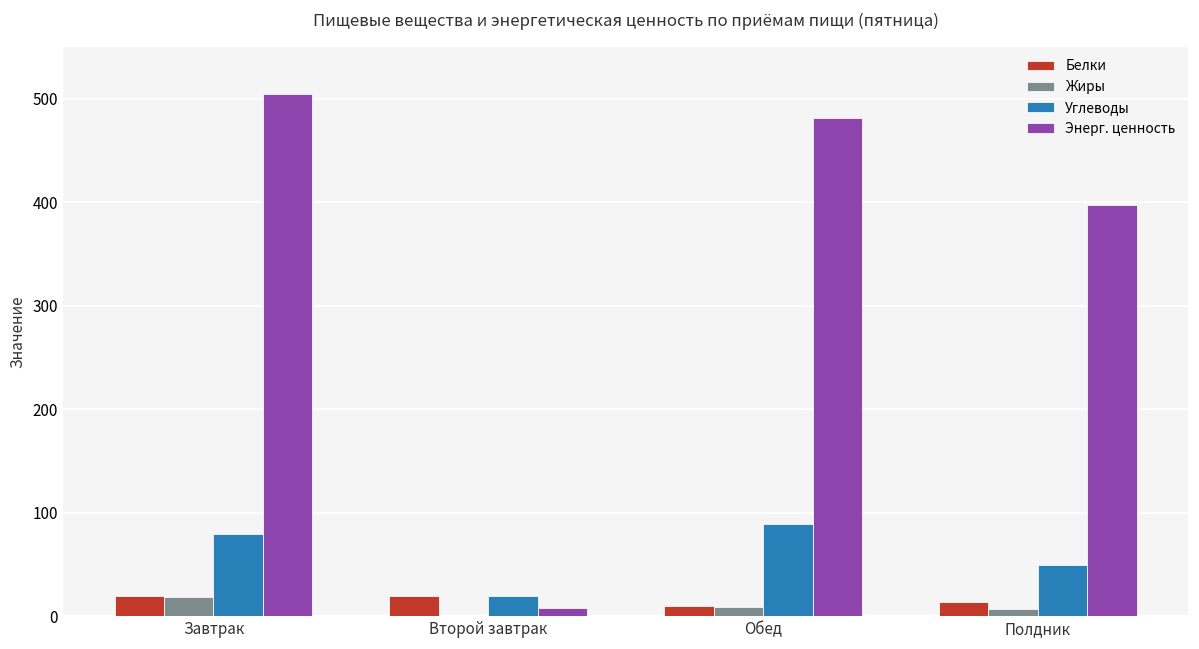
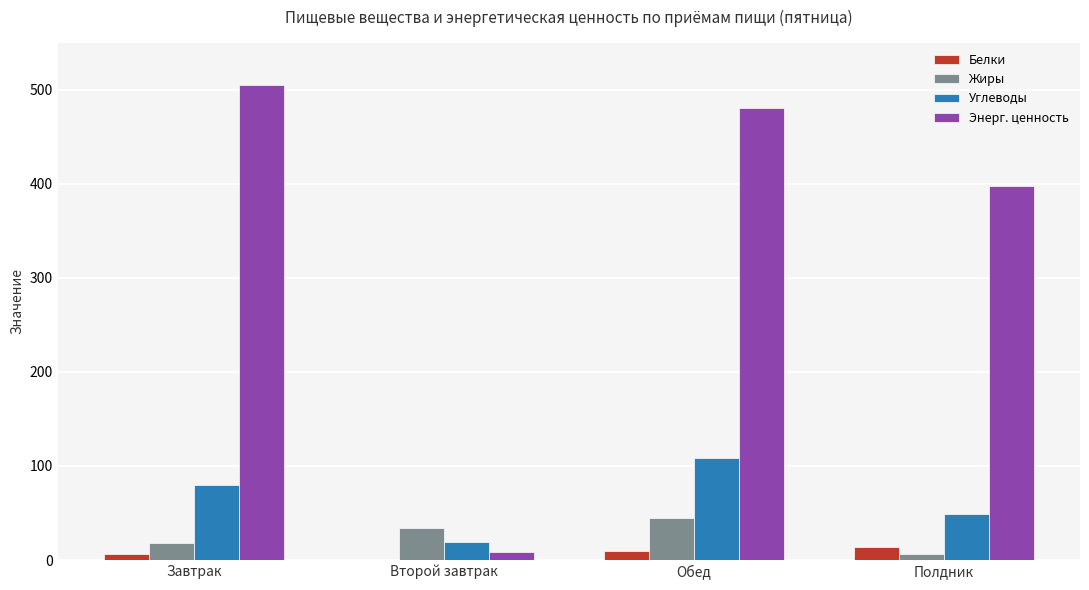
  {
    "Белки": {
-     "Завтрак": 20,
-     "Второй завтрак": 20,
+     "Завтрак": 10,
+     "Второй завтрак": 0,
      "Обед": 10,
      "Полдник": 10
    },
    "Жиры": {
      "Завтрак": 20,
-     "Второй завтрак": 0,
-     "Обед": 10,
+     "Второй завтрак": 30,
+     "Обед": 40,
      "Полдник": 10
    },
    "Углеводы": {
      "Завтрак": 80,
      "Второй завтрак": 20,
-     "Обед": 90,
+     "Обед": 110,
      "Полдник": 50
    },
    "Энерг. ценность": {
      "Завтрак": 500,
      "Второй завтрак": 10,
      "Обед": 480,
      "Полдник": 400
    }
  }
